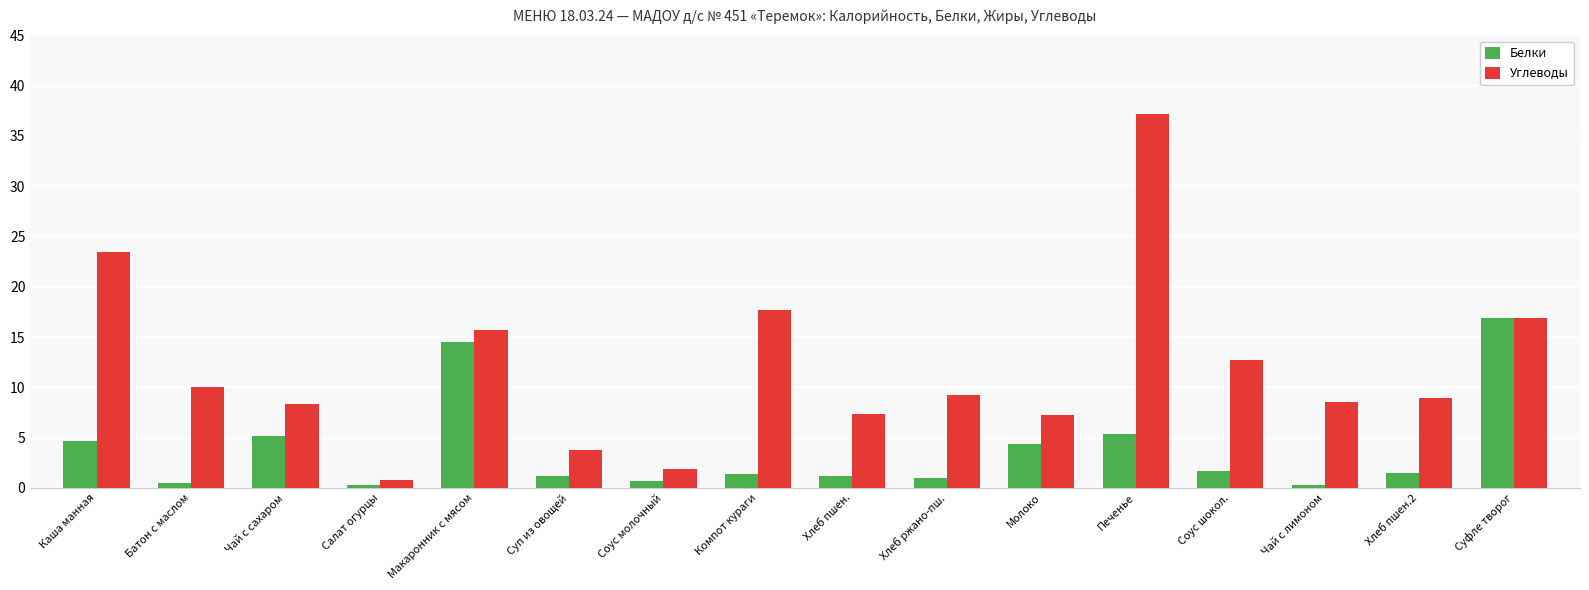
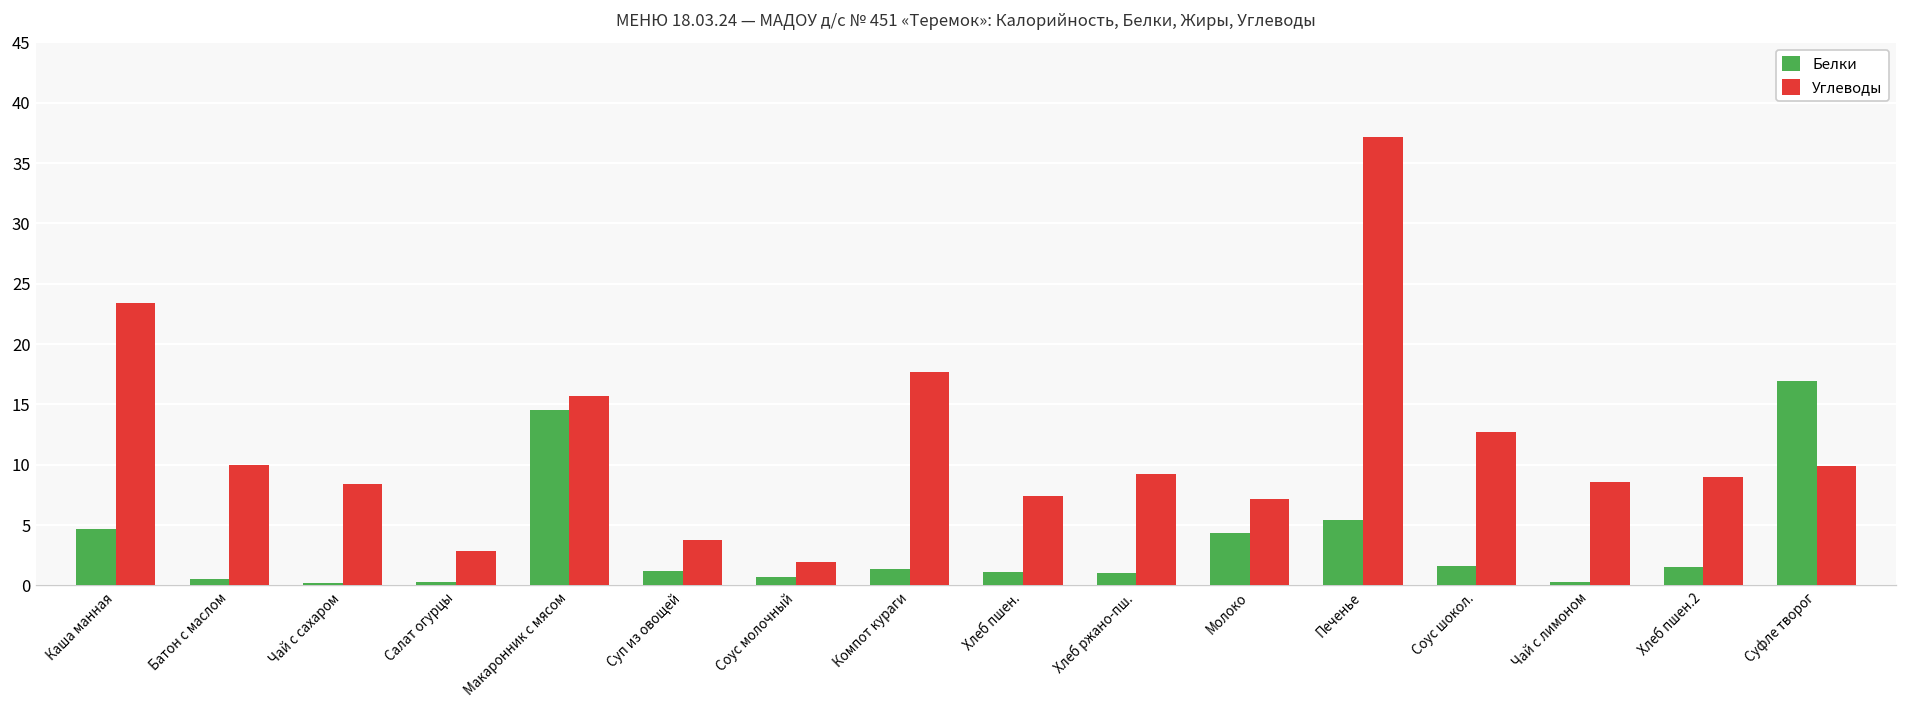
  {
    "Белки": {
      "Каша манная": 4.7,
      "Батон с маслом": 0.5,
-     "Чай с сахаром": 5.1,
+     "Чай с сахаром": 0.2,
      "Салат огурцы": 0.3,
      "Макаронник с мясом": 14.5,
      "Суп из овощей": 1.2,
      "Соус молочный": 0.7,
      "Компот кураги": 1.4,
      "Хлеб пшен.": 1.1,
      "Хлеб ржано-пш.": 1.0,
      "Молоко": 4.4,
      "Печенье": 5.4,
      "Соус шокол.": 1.6,
      "Чай с лимоном": 0.3,
      "Хлеб пшен.2": 1.5,
      "Суфле творог": 16.9
    },
    "Углеводы": {
      "Каша манная": 23.4,
      "Батон с маслом": 10.0,
      "Чай с сахаром": 8.4,
-     "Салат огурцы": 0.8,
+     "Салат огурцы": 2.9,
      "Макаронник с мясом": 15.7,
      "Суп из овощей": 3.8,
      "Соус молочный": 1.9,
      "Компот кураги": 17.7,
      "Хлеб пшен.": 7.4,
      "Хлеб ржано-пш.": 9.2,
      "Молоко": 7.2,
      "Печенье": 37.2,
      "Соус шокол.": 12.7,
      "Чай с лимоном": 8.6,
      "Хлеб пшен.2": 9.0,
-     "Суфле творог": 16.9
+     "Суфле творог": 9.9
    }
  }
